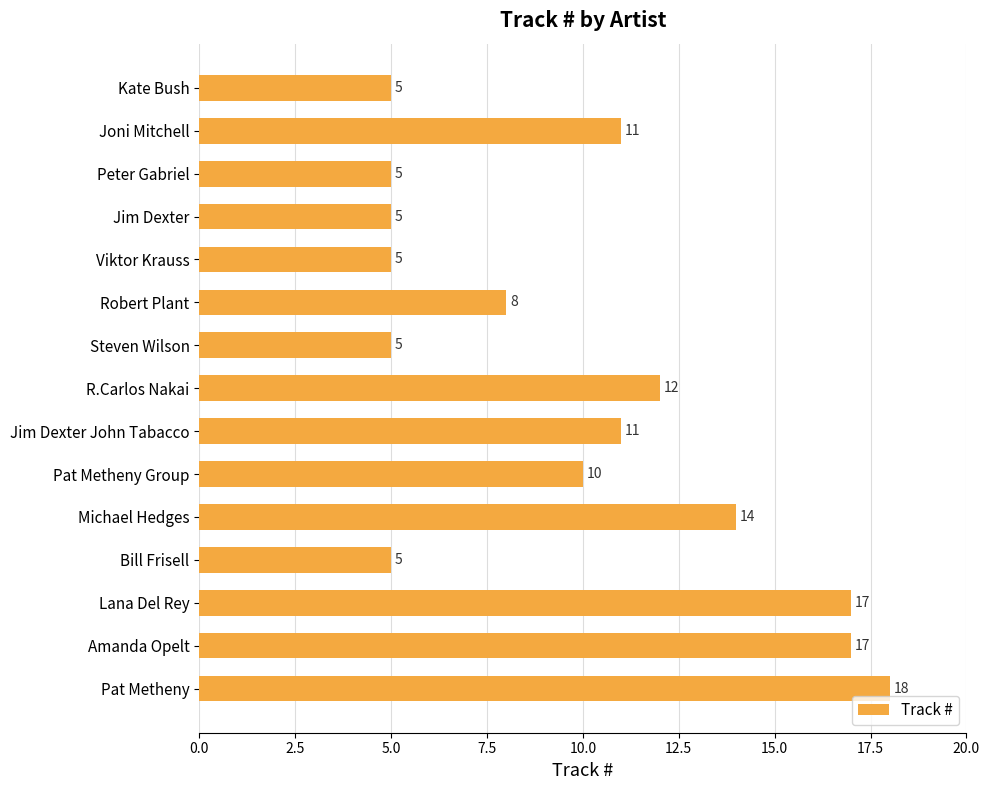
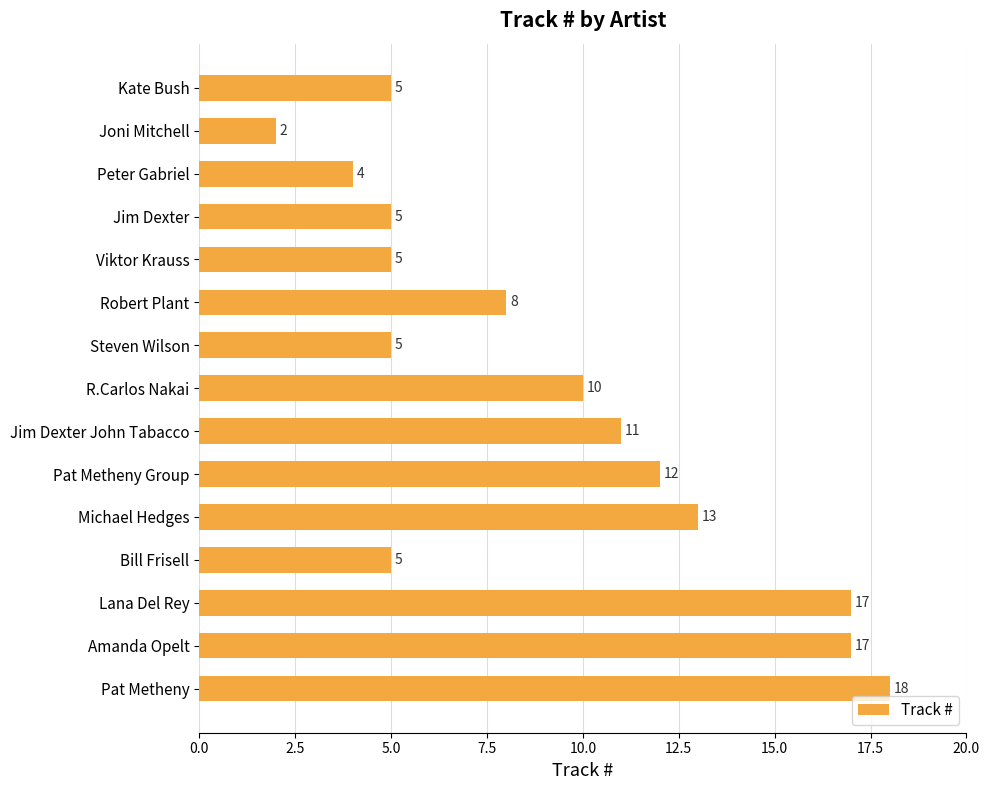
  {
    "Kate Bush": 5,
-   "Joni Mitchell": 11,
-   "Peter Gabriel": 5,
+   "Joni Mitchell": 2,
+   "Peter Gabriel": 4,
    "Jim Dexter": 5,
    "Viktor Krauss": 5,
    "Robert Plant": 8,
    "Steven Wilson": 5,
-   "R.Carlos Nakai": 12,
+   "R.Carlos Nakai": 10,
    "Jim Dexter John Tabacco": 11,
-   "Pat Metheny Group": 10,
-   "Michael Hedges": 14,
+   "Pat Metheny Group": 12,
+   "Michael Hedges": 13,
    "Bill Frisell": 5,
    "Lana Del Rey": 17,
    "Amanda Opelt": 17,
    "Pat Metheny": 18
  }
